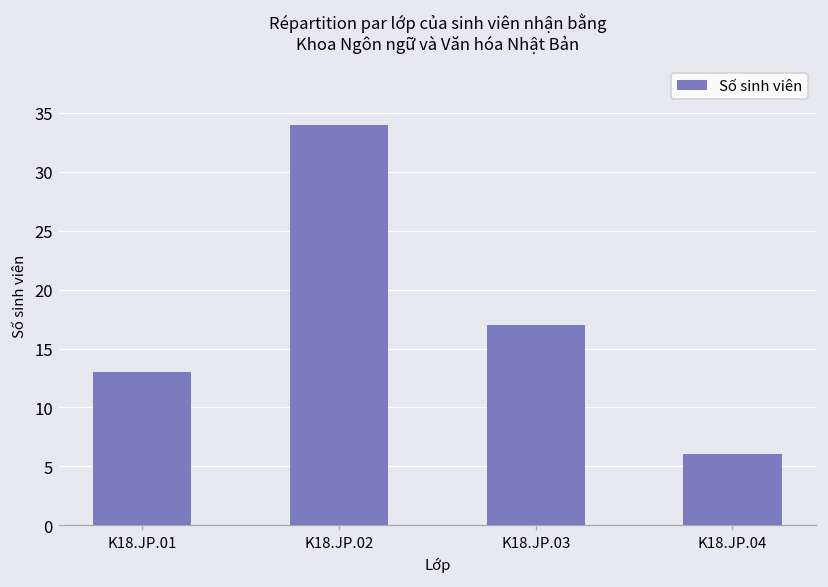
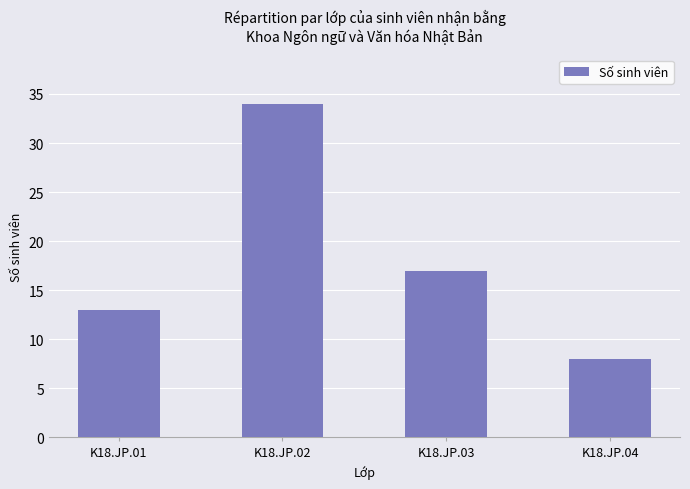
  {
    "K18.JP.01": 13,
    "K18.JP.02": 34,
    "K18.JP.03": 17,
-   "K18.JP.04": 6
+   "K18.JP.04": 8
  }
